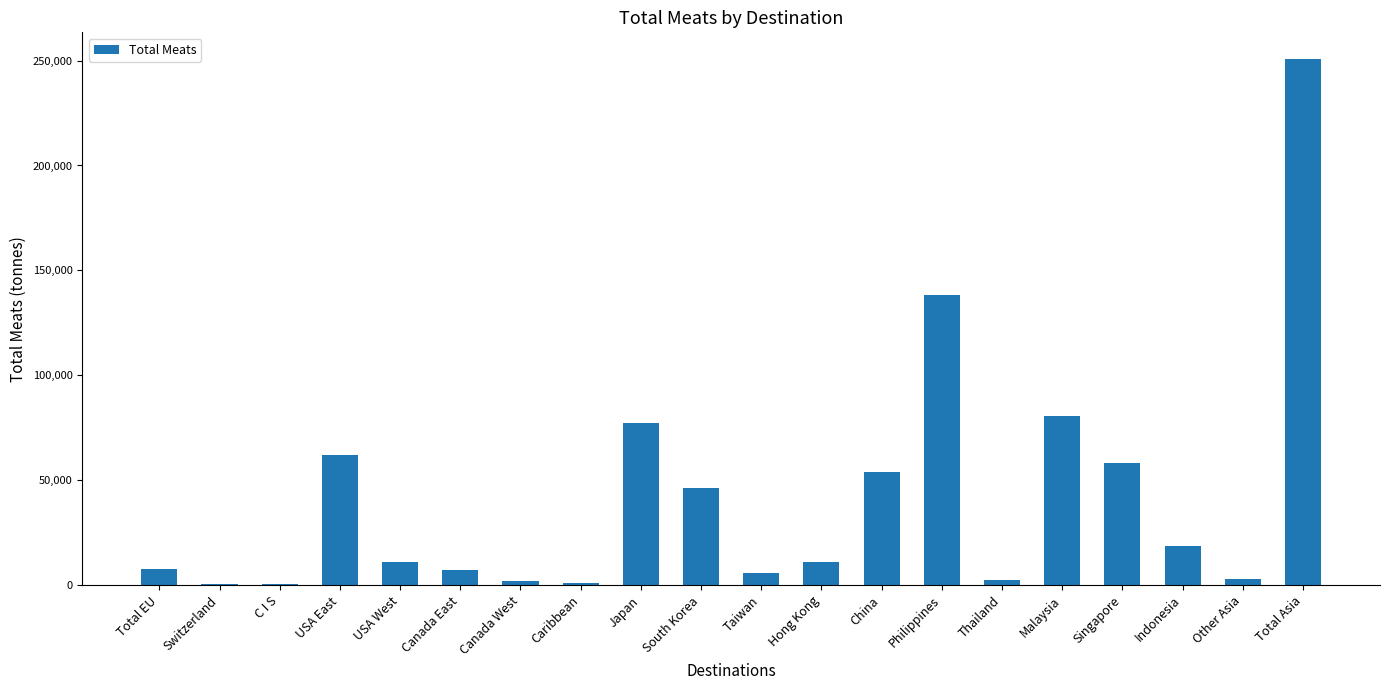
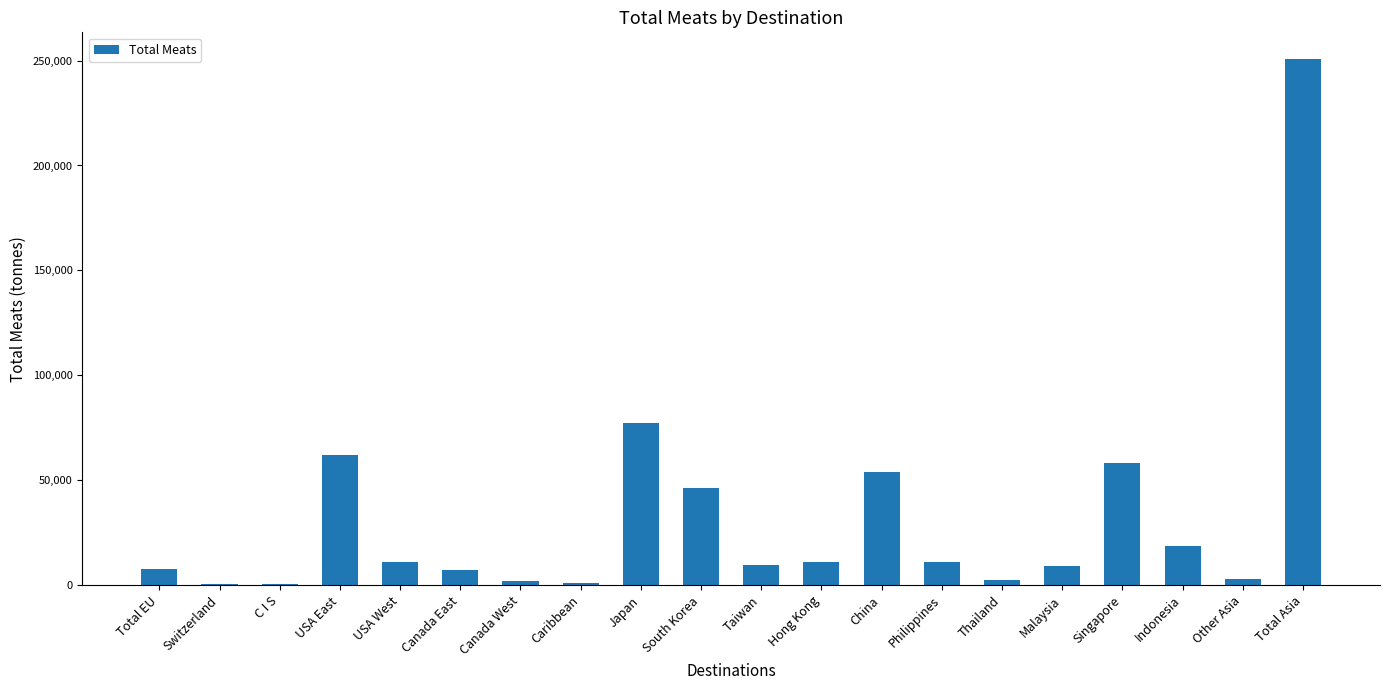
  {
    "Total EU": "7,000",
    "USA East": "62,000",
    "USA West": "11,000",
    "Canada East": "7,000",
    "Canada West": "2,000",
    "Japan": "77,000",
    "South Korea": "46,000",
-   "Taiwan": "6,000",
+   "Taiwan": "10,000",
    "Hong Kong": "11,000",
    "China": "54,000",
-   "Philippines": "138,000",
+   "Philippines": "11,000",
    "Thailand": "2,000",
-   "Malaysia": "81,000",
+   "Malaysia": "9,000",
    "Singapore": "58,000",
    "Indonesia": "19,000",
    "Other Asia": "3,000",
    "Total Asia": "251,000"
  }
